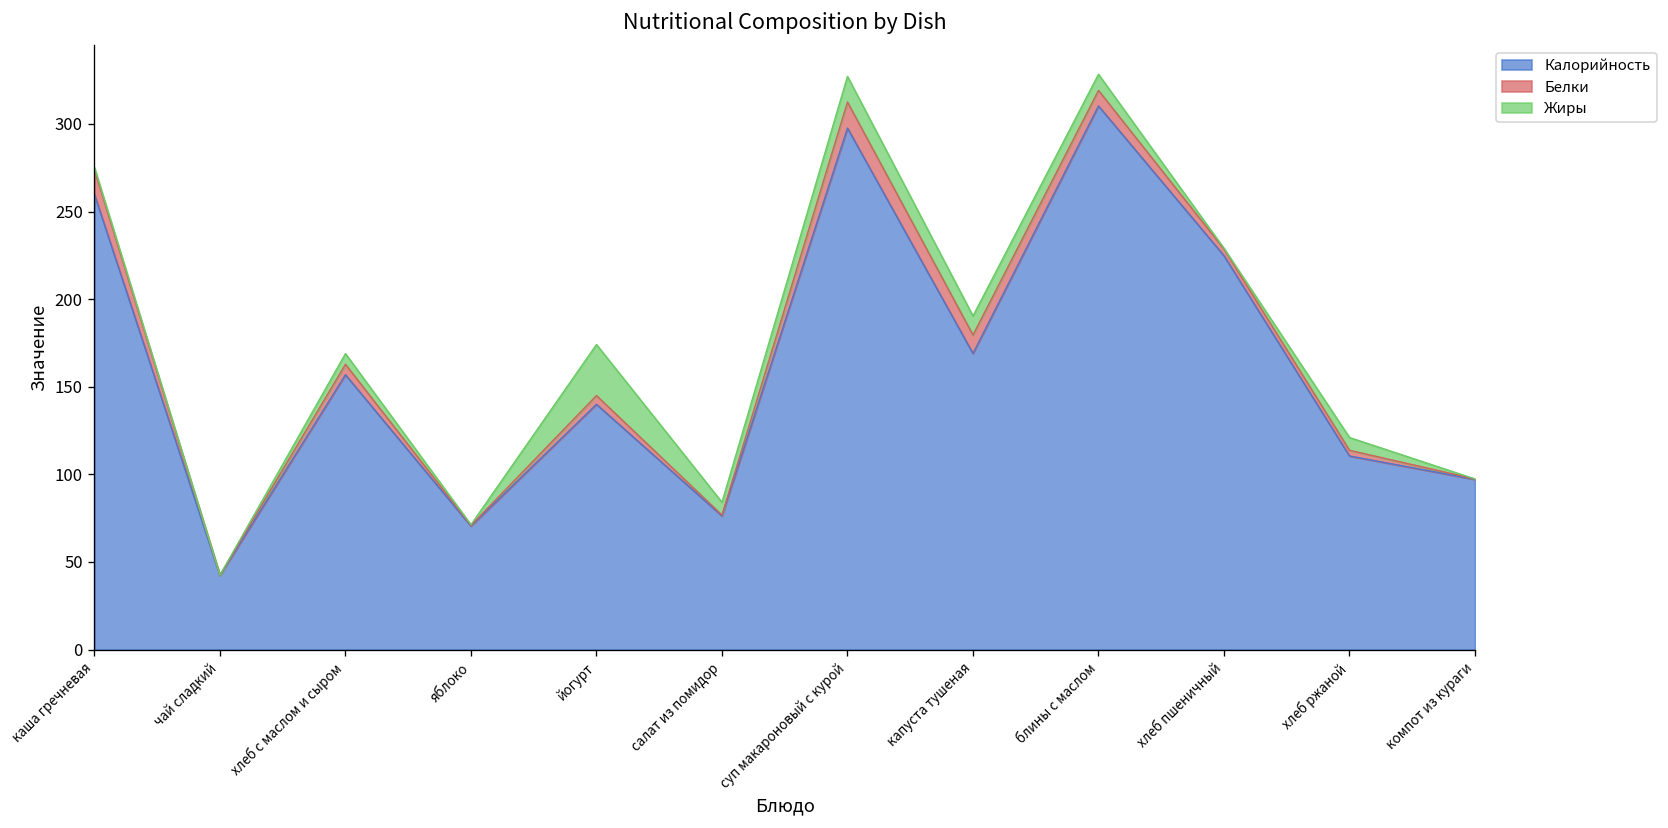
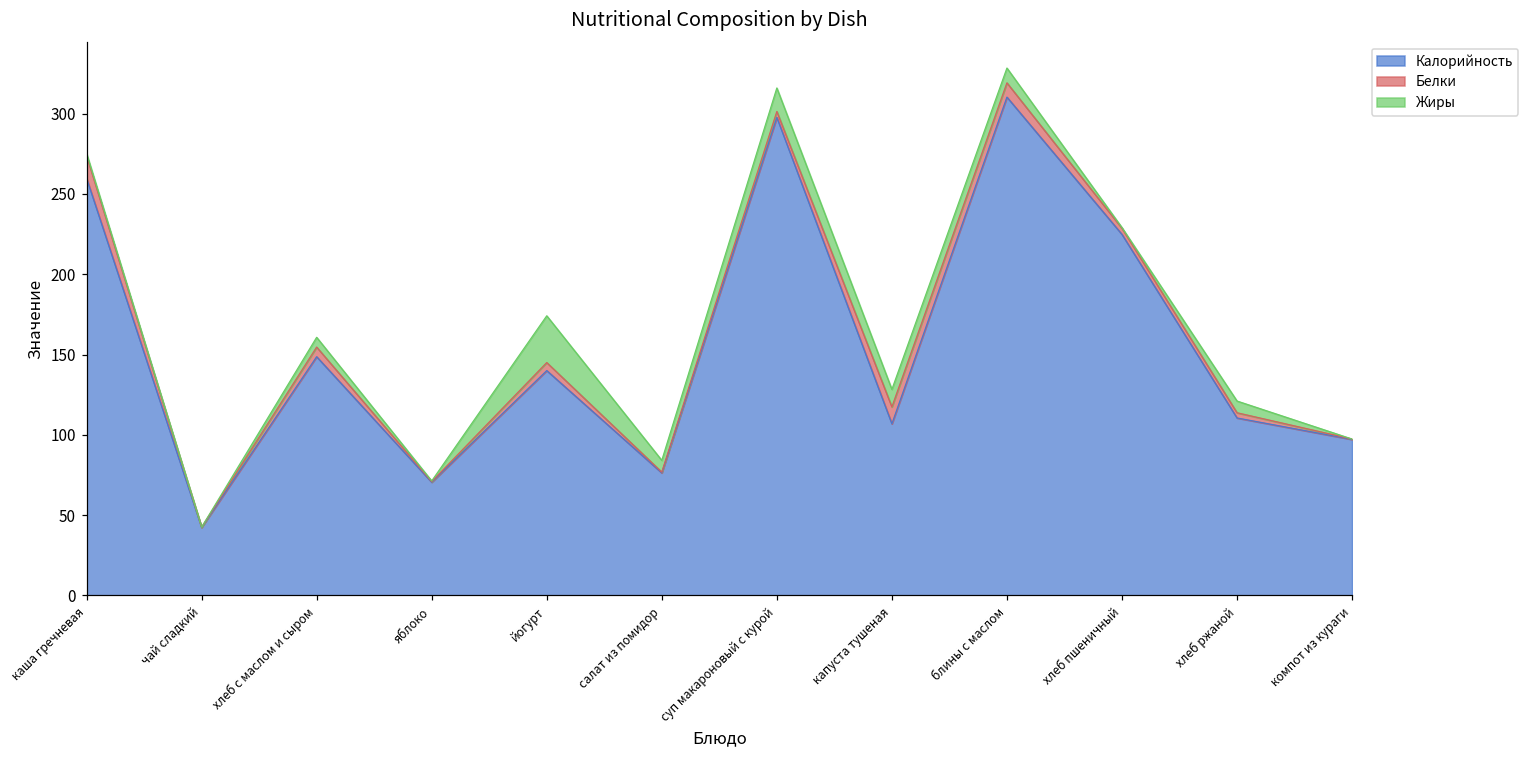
  {
    "Калорийность": {
      "каша гречневая": 260,
-     "хлеб с маслом и сыром": 157,
+     "хлеб с маслом и сыром": 149,
      "йогурт": 140,
      "суп макароновый с курой": 298,
-     "капуста тушеная": 169,
+     "капуста тушеная": 107,
      "блины с маслом": 310,
      "хлеб пшеничный": 225,
      "хлеб ржаной": 111
    },
    "Белки": {
      "хлеб с маслом и сыром": 6,
      "йогурт": 5,
-     "суп макароновый с курой": 15,
+     "суп макароновый с курой": 4,
      "капуста тушеная": 11,
      "блины с маслом": 9,
      "хлеб ржаной": 3
    },
    "Жиры": {
      "хлеб с маслом и сыром": 6,
      "йогурт": 29,
      "салат из помидор": 7,
      "суп макароновый с курой": 15,
      "капуста тушеная": 11,
      "блины с маслом": 9,
      "хлеб ржаной": 7
    }
  }
